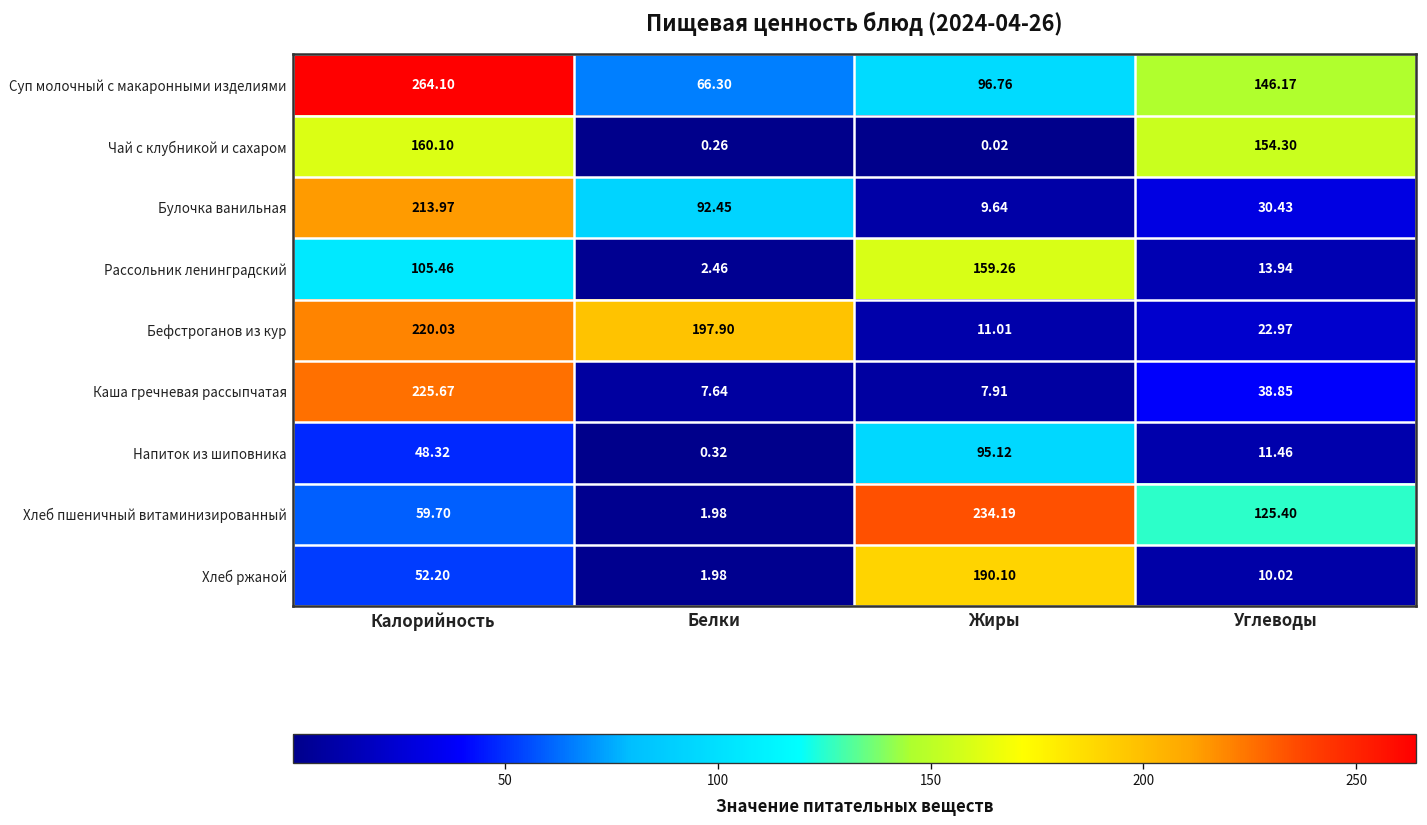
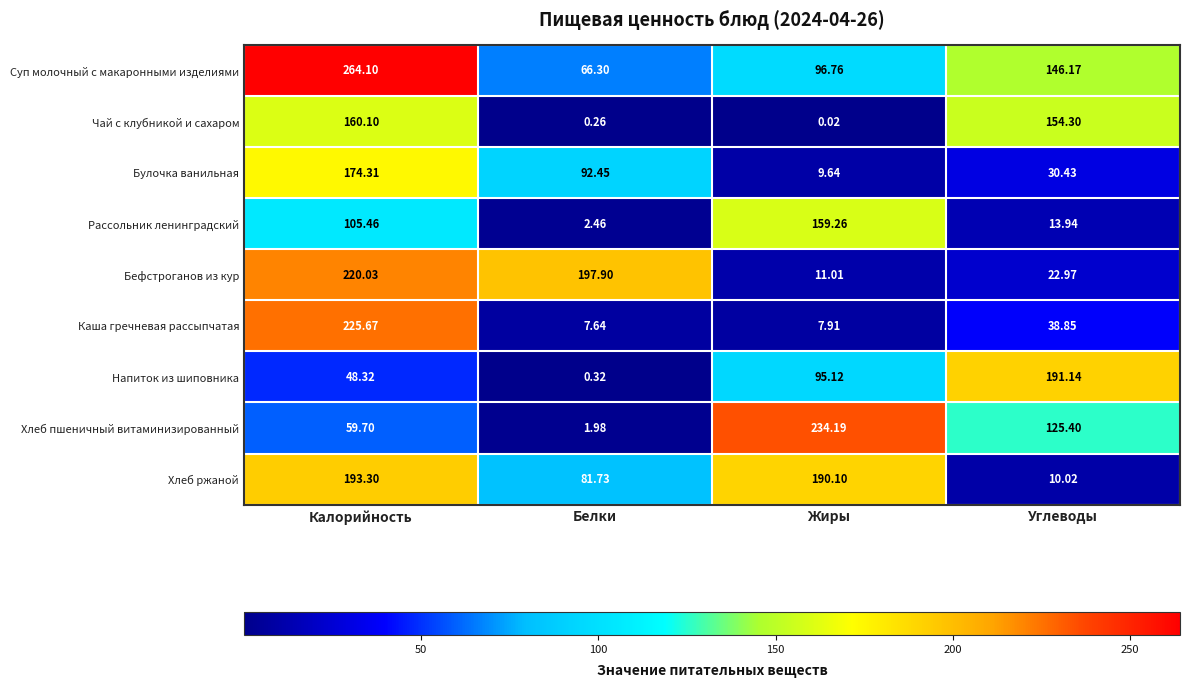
  {
    "Суп молочный с макаронными изделиями": {
      "Калорийность": 264.10,
      "Белки": 66.30,
      "Жиры": 96.76,
      "Углеводы": 146.17
    },
    "Чай с клубникой и сахаром": {
      "Калорийность": 160.10,
      "Белки": 0.26,
      "Жиры": 0.02,
      "Углеводы": 154.30
    },
    "Булочка ванильная": {
-     "Калорийность": 213.97,
+     "Калорийность": 174.31,
      "Белки": 92.45,
      "Жиры": 9.64,
      "Углеводы": 30.43
    },
    "Рассольник ленинградский": {
      "Калорийность": 105.46,
      "Белки": 2.46,
      "Жиры": 159.26,
      "Углеводы": 13.94
    },
    "Бефстроганов из кур": {
      "Калорийность": 220.03,
      "Белки": 197.90,
      "Жиры": 11.01,
      "Углеводы": 22.97
    },
    "Каша гречневая рассыпчатая": {
      "Калорийность": 225.67,
      "Белки": 7.64,
      "Жиры": 7.91,
      "Углеводы": 38.85
    },
    "Напиток из шиповника": {
      "Калорийность": 48.32,
      "Белки": 0.32,
      "Жиры": 95.12,
-     "Углеводы": 11.46
+     "Углеводы": 191.14
    },
    "Хлеб пшеничный витаминизированный": {
      "Калорийность": 59.70,
      "Белки": 1.98,
      "Жиры": 234.19,
      "Углеводы": 125.40
    },
    "Хлеб ржаной": {
-     "Калорийность": 52.20,
-     "Белки": 1.98,
+     "Калорийность": 193.30,
+     "Белки": 81.73,
      "Жиры": 190.10,
      "Углеводы": 10.02
    }
  }
